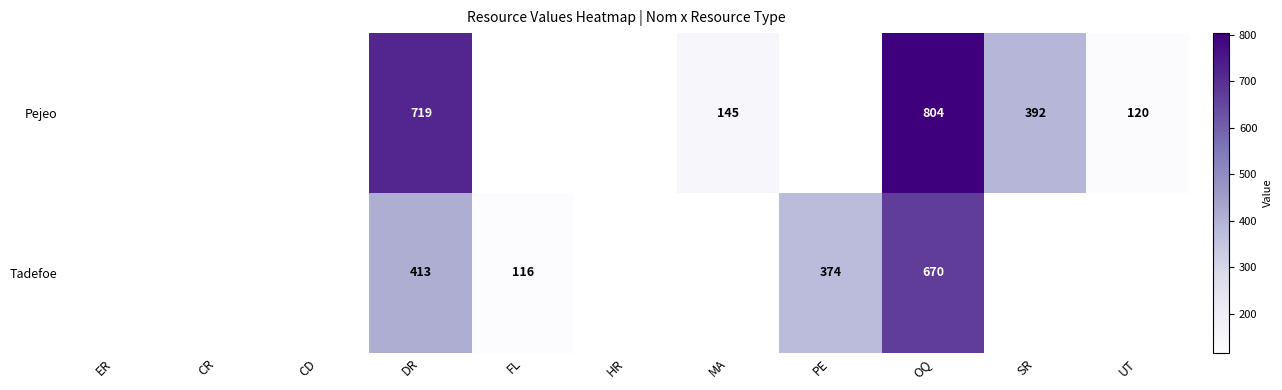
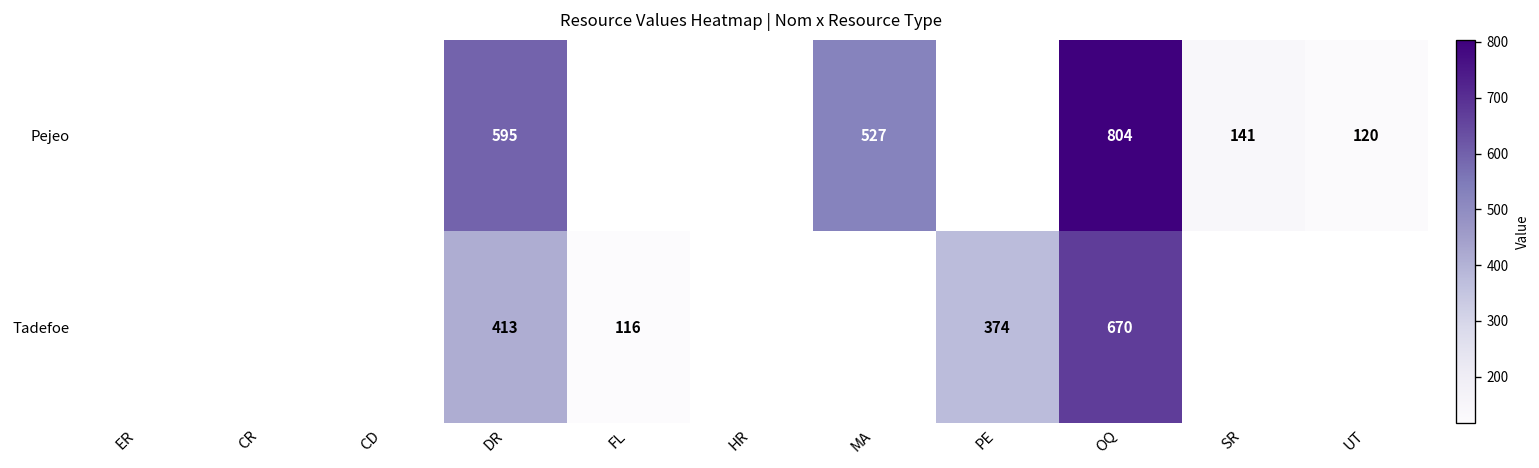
  {
    "Pejeo": {
-     "DR": 719,
-     "MA": 145,
+     "DR": 595,
+     "MA": 527,
      "OQ": 804,
-     "SR": 392,
+     "SR": 141,
      "UT": 120
    },
    "Tadefoe": {
      "DR": 413,
      "FL": 116,
      "PE": 374,
      "OQ": 670
    }
  }
